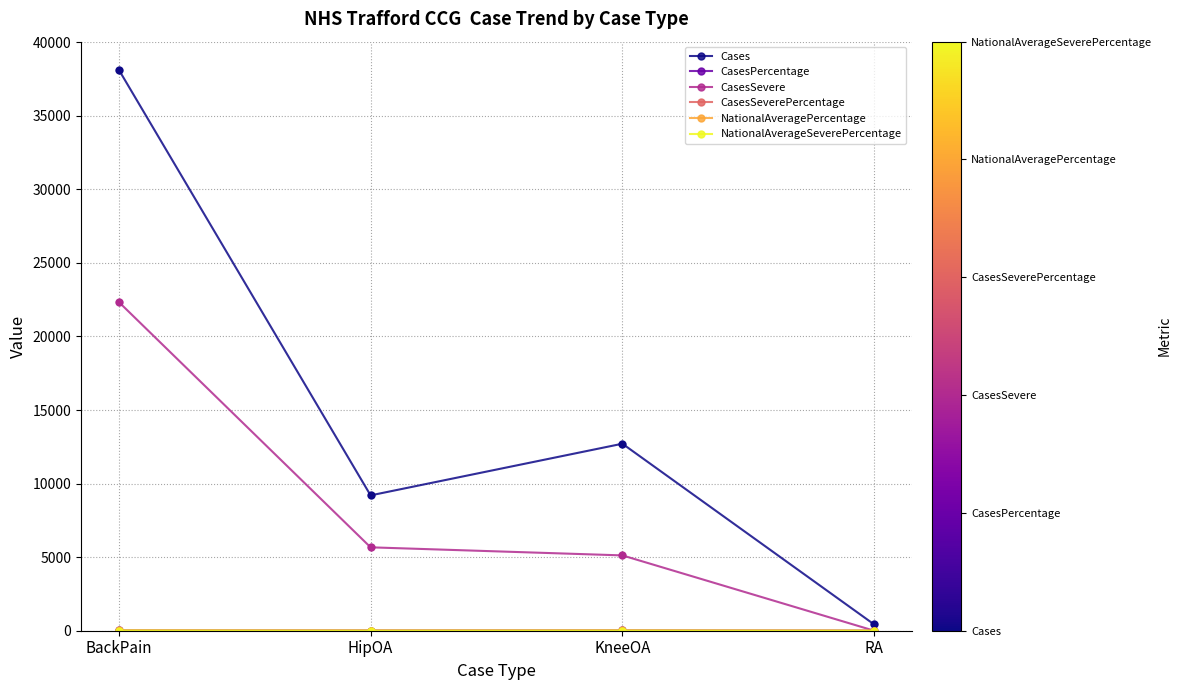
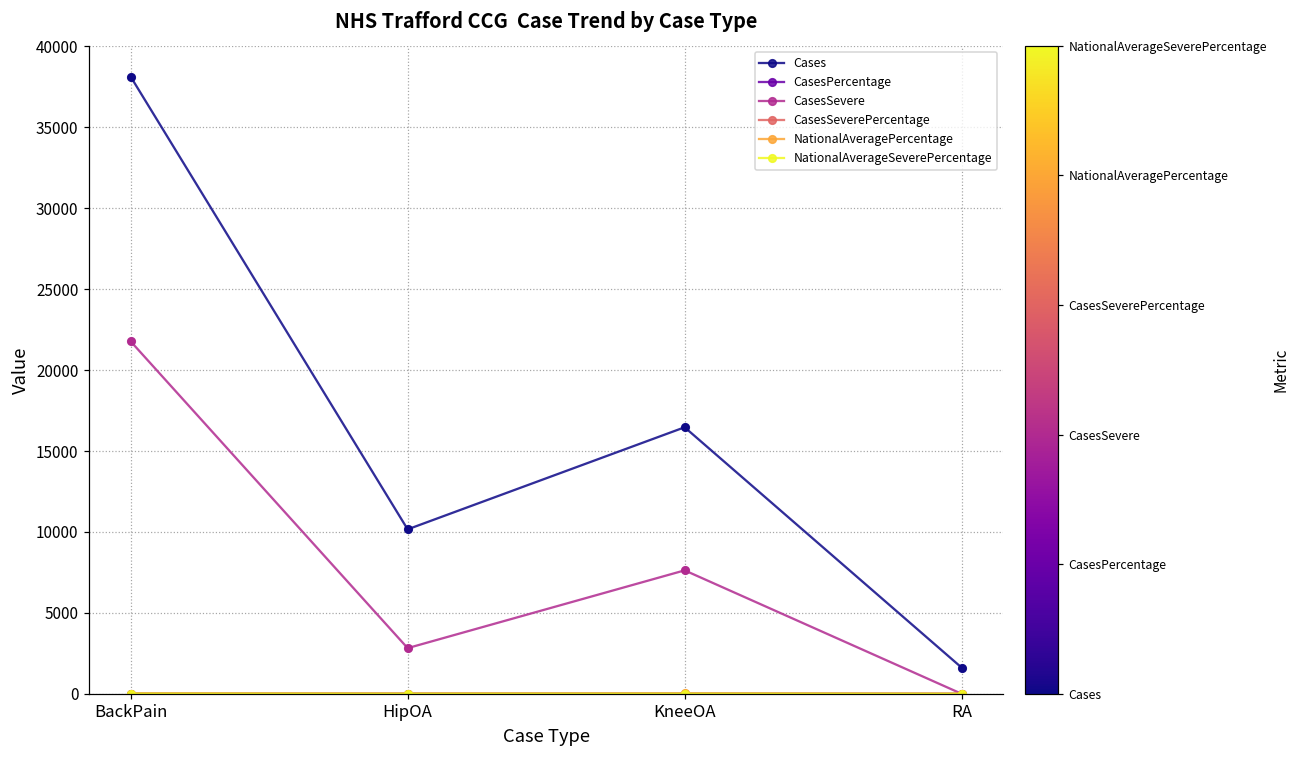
  {
    "Cases": {
      "BackPain": 38100,
-     "HipOA": 9200,
-     "KneeOA": 12700,
-     "RA": 400
+     "HipOA": 10200,
+     "KneeOA": 16500,
+     "RA": 1600
    },
    "CasesSevere": {
-     "BackPain": 22300,
-     "HipOA": 5700,
-     "KneeOA": 5100
+     "BackPain": 21800,
+     "HipOA": 2800,
+     "KneeOA": 7600
    }
  }
